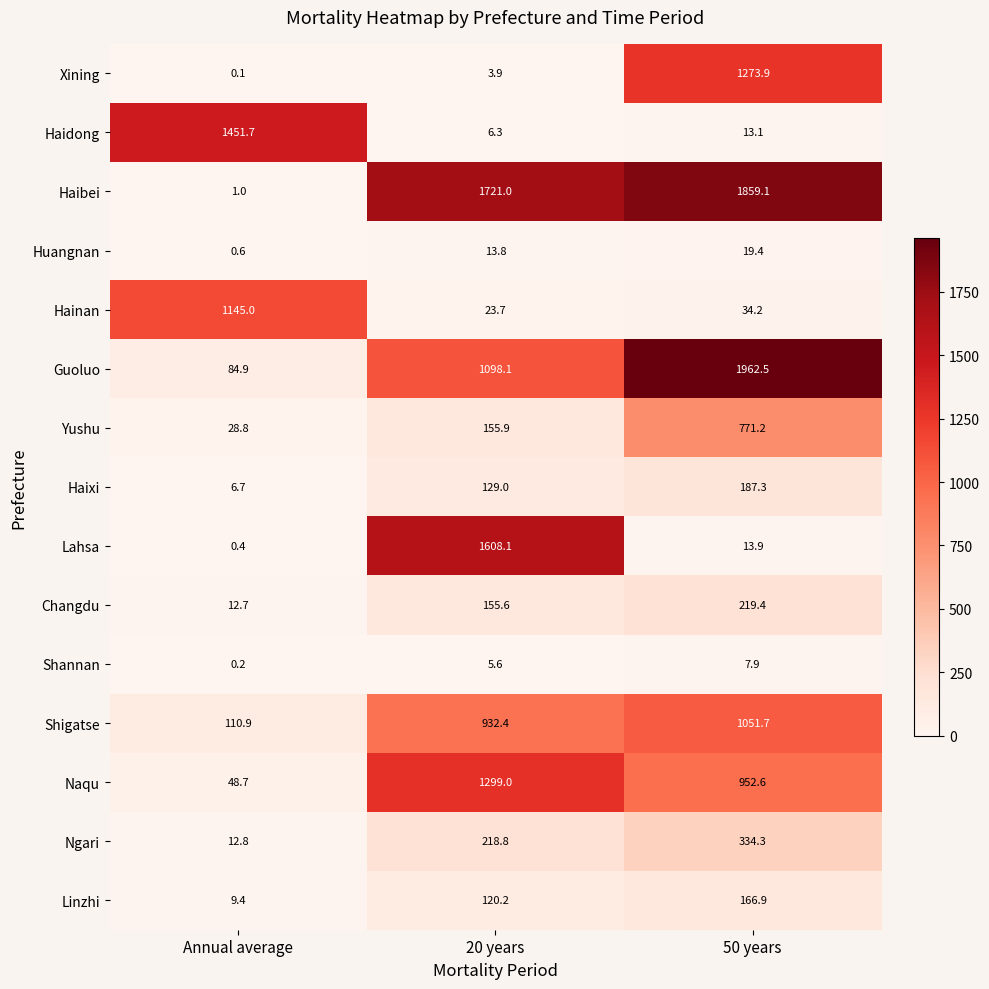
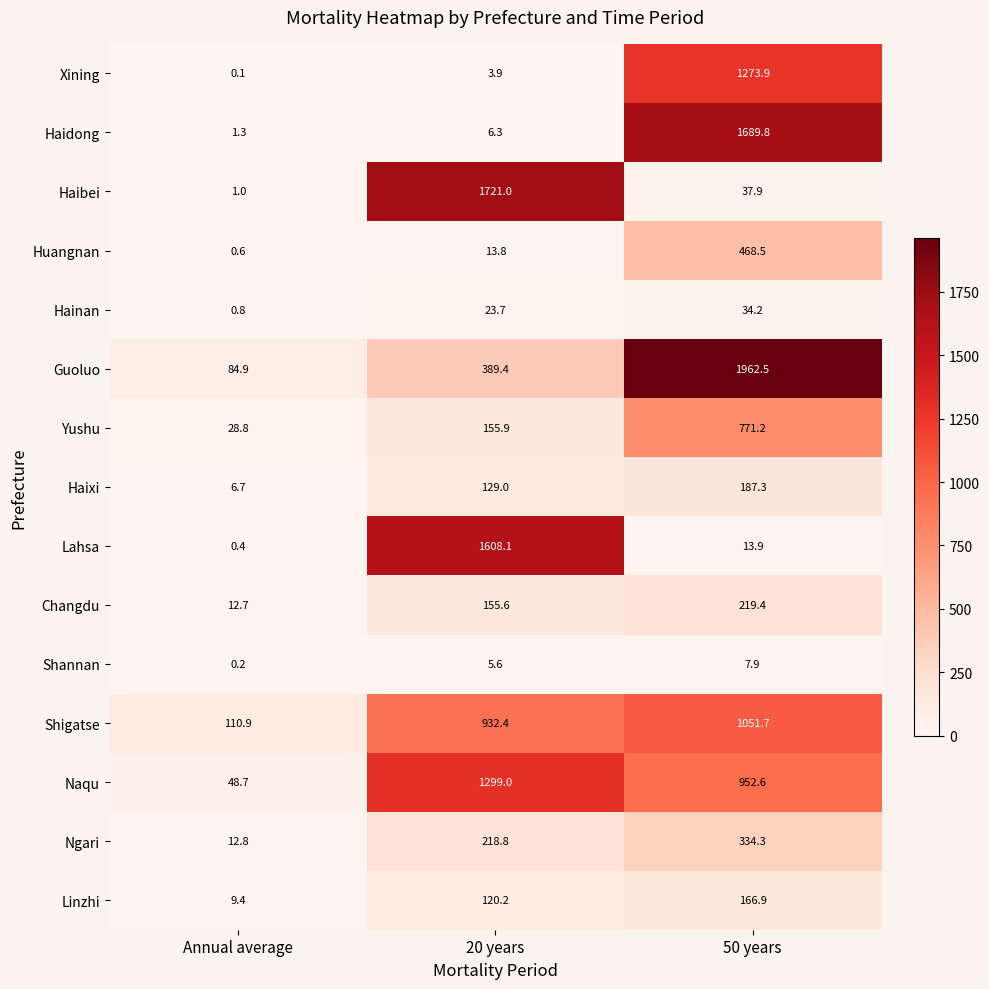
  {
    "Xining": {
      "Annual average": 0.1,
      "20 years": 3.9,
      "50 years": 1273.9
    },
    "Haidong": {
-     "Annual average": 1451.7,
+     "Annual average": 1.3,
      "20 years": 6.3,
-     "50 years": 13.1
+     "50 years": 1689.8
    },
    "Haibei": {
      "Annual average": 1.0,
      "20 years": 1721.0,
-     "50 years": 1859.1
+     "50 years": 37.9
    },
    "Huangnan": {
      "Annual average": 0.6,
      "20 years": 13.8,
-     "50 years": 19.4
+     "50 years": 468.5
    },
    "Hainan": {
-     "Annual average": 1145.0,
+     "Annual average": 0.8,
      "20 years": 23.7,
      "50 years": 34.2
    },
    "Guoluo": {
      "Annual average": 84.9,
-     "20 years": 1098.1,
+     "20 years": 389.4,
      "50 years": 1962.5
    },
    "Yushu": {
      "Annual average": 28.8,
      "20 years": 155.9,
      "50 years": 771.2
    },
    "Haixi": {
      "Annual average": 6.7,
      "20 years": 129.0,
      "50 years": 187.3
    },
    "Lahsa": {
      "Annual average": 0.4,
      "20 years": 1608.1,
      "50 years": 13.9
    },
    "Changdu": {
      "Annual average": 12.7,
      "20 years": 155.6,
      "50 years": 219.4
    },
    "Shannan": {
      "Annual average": 0.2,
      "20 years": 5.6,
      "50 years": 7.9
    },
    "Shigatse": {
      "Annual average": 110.9,
      "20 years": 932.4,
      "50 years": 1051.7
    },
    "Naqu": {
      "Annual average": 48.7,
      "20 years": 1299.0,
      "50 years": 952.6
    },
    "Ngari": {
      "Annual average": 12.8,
      "20 years": 218.8,
      "50 years": 334.3
    },
    "Linzhi": {
      "Annual average": 9.4,
      "20 years": 120.2,
      "50 years": 166.9
    }
  }
